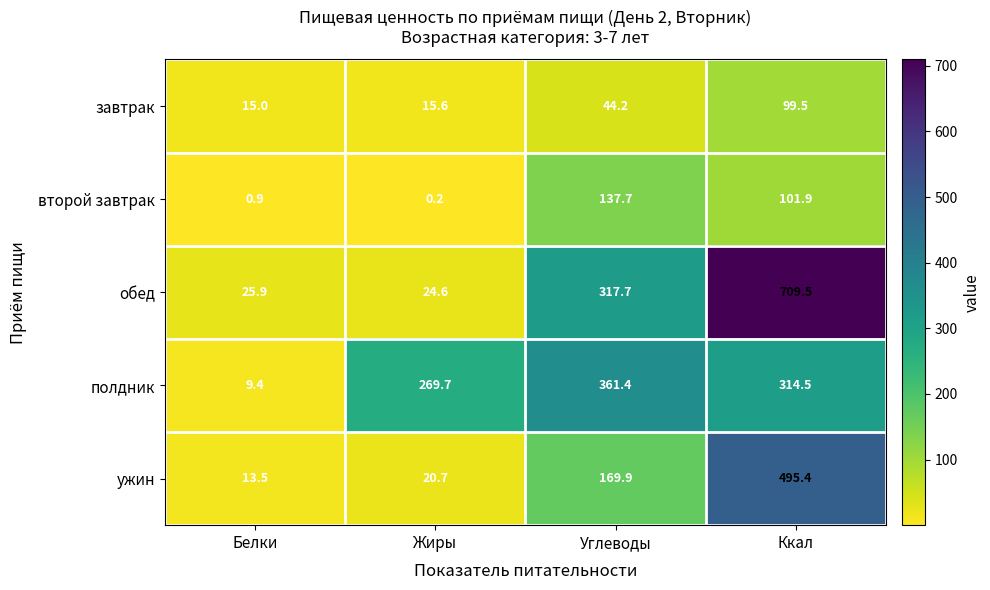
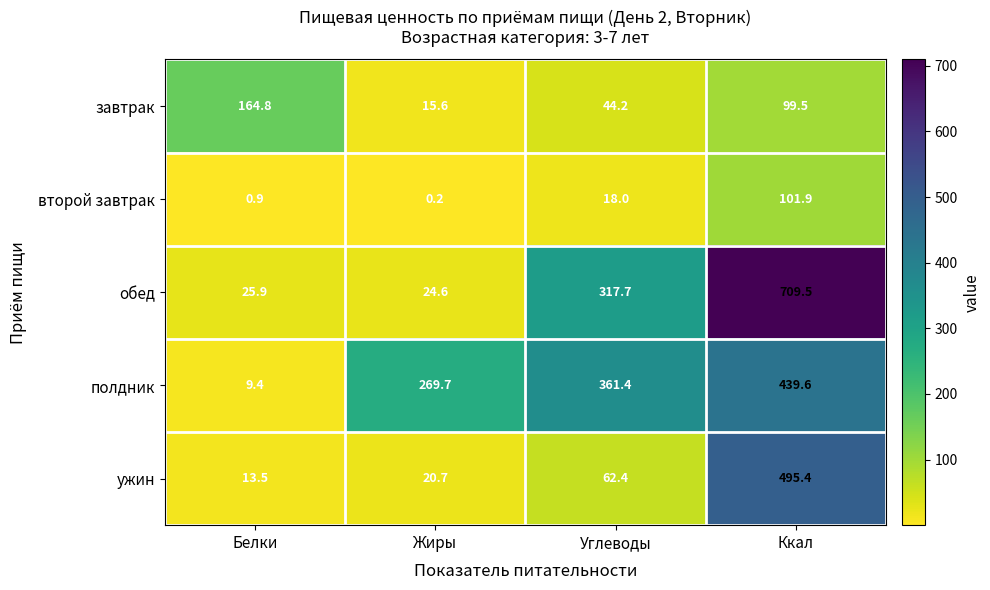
  {
    "завтрак": {
-     "Белки": 15.0,
+     "Белки": 164.8,
      "Жиры": 15.6,
      "Углеводы": 44.2,
      "Ккал": 99.5
    },
    "второй завтрак": {
      "Белки": 0.9,
      "Жиры": 0.2,
-     "Углеводы": 137.7,
+     "Углеводы": 18.0,
      "Ккал": 101.9
    },
    "обед": {
      "Белки": 25.9,
      "Жиры": 24.6,
      "Углеводы": 317.7,
      "Ккал": 709.5
    },
    "полдник": {
      "Белки": 9.4,
      "Жиры": 269.7,
      "Углеводы": 361.4,
-     "Ккал": 314.5
+     "Ккал": 439.6
    },
    "ужин": {
      "Белки": 13.5,
      "Жиры": 20.7,
-     "Углеводы": 169.9,
+     "Углеводы": 62.4,
      "Ккал": 495.4
    }
  }
